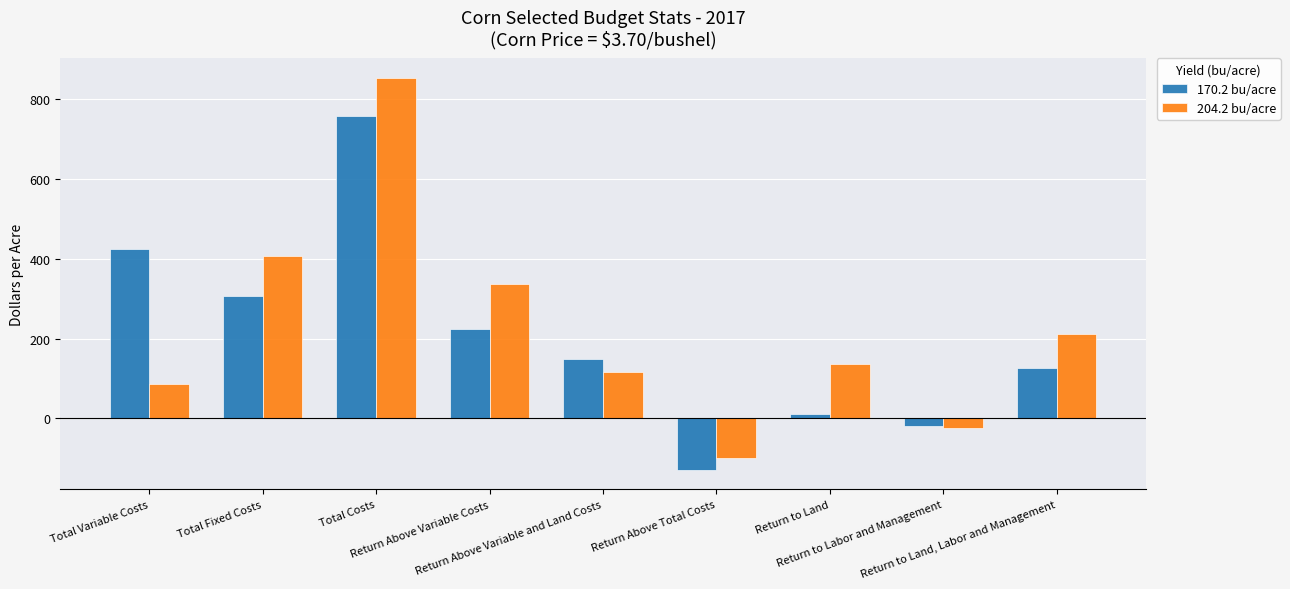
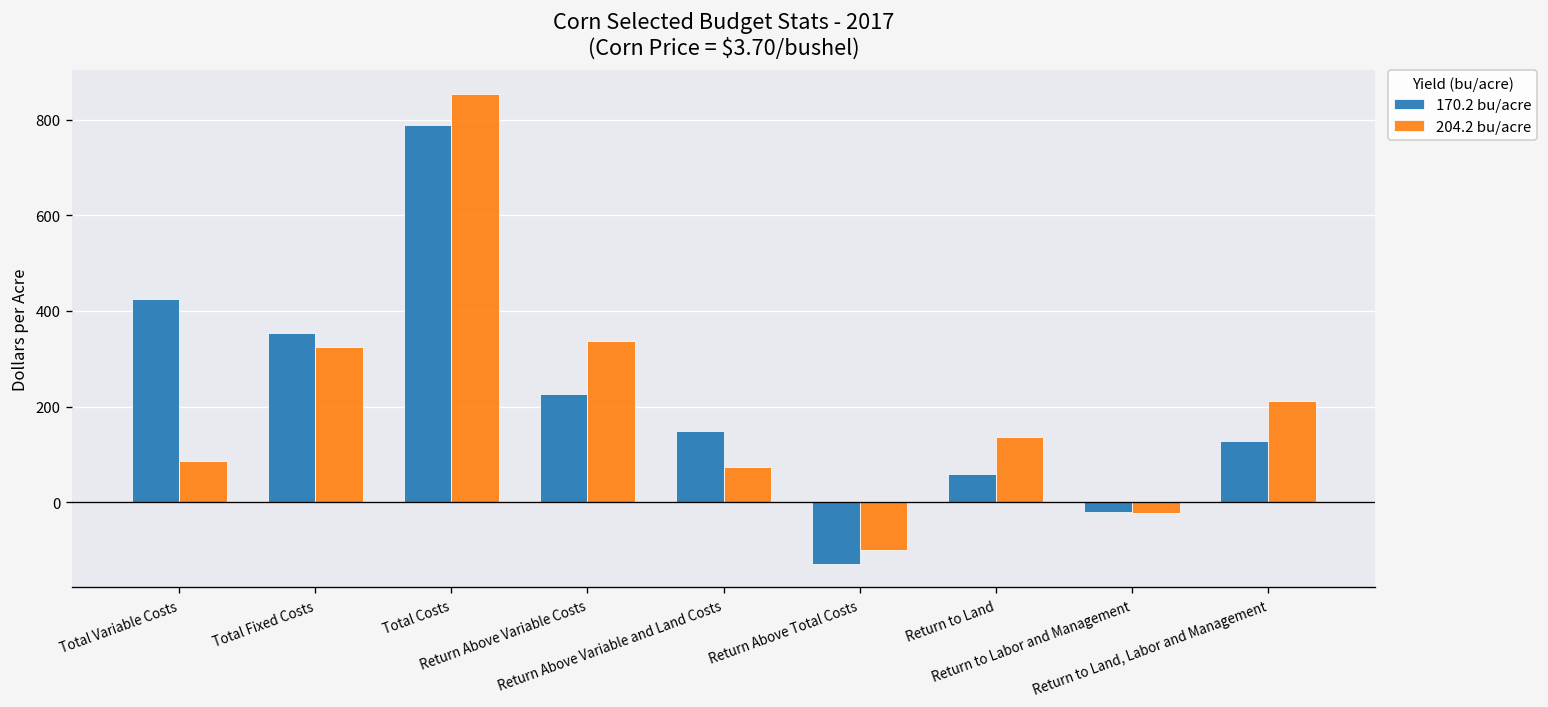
  {
    "170.2 bu/acre": {
      "Total Variable Costs": 420,
-     "Total Fixed Costs": 310,
-     "Total Costs": 760,
+     "Total Fixed Costs": 350,
+     "Total Costs": 790,
      "Return Above Variable Costs": 230,
      "Return Above Variable and Land Costs": 150,
      "Return Above Total Costs": -130,
-     "Return to Land": 10,
+     "Return to Land": 60,
      "Return to Labor and Management": -20,
      "Return to Land, Labor and Management": 130
    },
    "204.2 bu/acre": {
      "Total Variable Costs": 90,
-     "Total Fixed Costs": 410,
+     "Total Fixed Costs": 320,
      "Total Costs": 850,
      "Return Above Variable Costs": 340,
-     "Return Above Variable and Land Costs": 120,
+     "Return Above Variable and Land Costs": 70,
      "Return Above Total Costs": -100,
      "Return to Land": 140,
      "Return to Labor and Management": -20,
      "Return to Land, Labor and Management": 210
    }
  }
